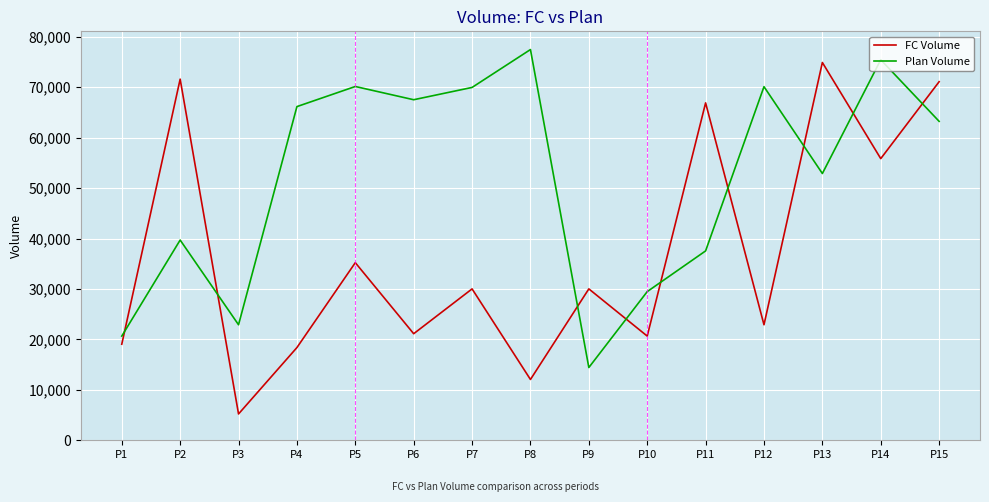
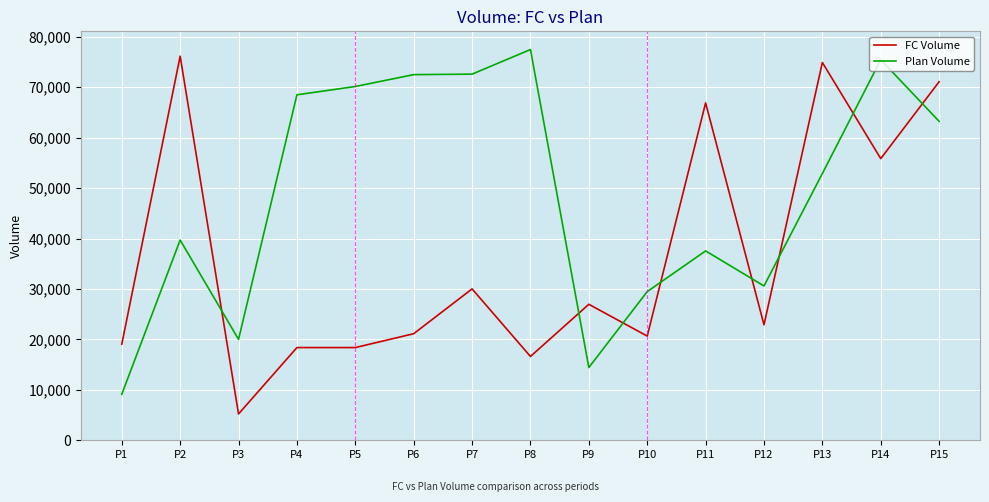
  {
    "FC Volume": {
      "P1": "19,000",
-     "P2": "72,000",
+     "P2": "76,000",
      "P3": "5,000",
      "P4": "18,000",
-     "P5": "35,000",
+     "P5": "18,000",
      "P6": "21,000",
      "P7": "30,000",
-     "P8": "12,000",
-     "P9": "30,000",
+     "P8": "17,000",
+     "P9": "27,000",
      "P10": "21,000",
      "P11": "67,000",
      "P12": "23,000",
      "P13": "75,000",
      "P14": "56,000",
      "P15": "71,000"
    },
    "Plan Volume": {
-     "P1": "21,000",
+     "P1": "9,000",
      "P2": "40,000",
-     "P3": "23,000",
-     "P4": "66,000",
+     "P3": "20,000",
+     "P4": "69,000",
      "P5": "70,000",
-     "P6": "68,000",
-     "P7": "70,000",
+     "P6": "73,000",
+     "P7": "73,000",
      "P8": "77,000",
      "P9": "14,000",
      "P10": "29,000",
      "P11": "38,000",
-     "P12": "70,000",
+     "P12": "31,000",
      "P13": "53,000",
      "P15": "63,000"
    }
  }
